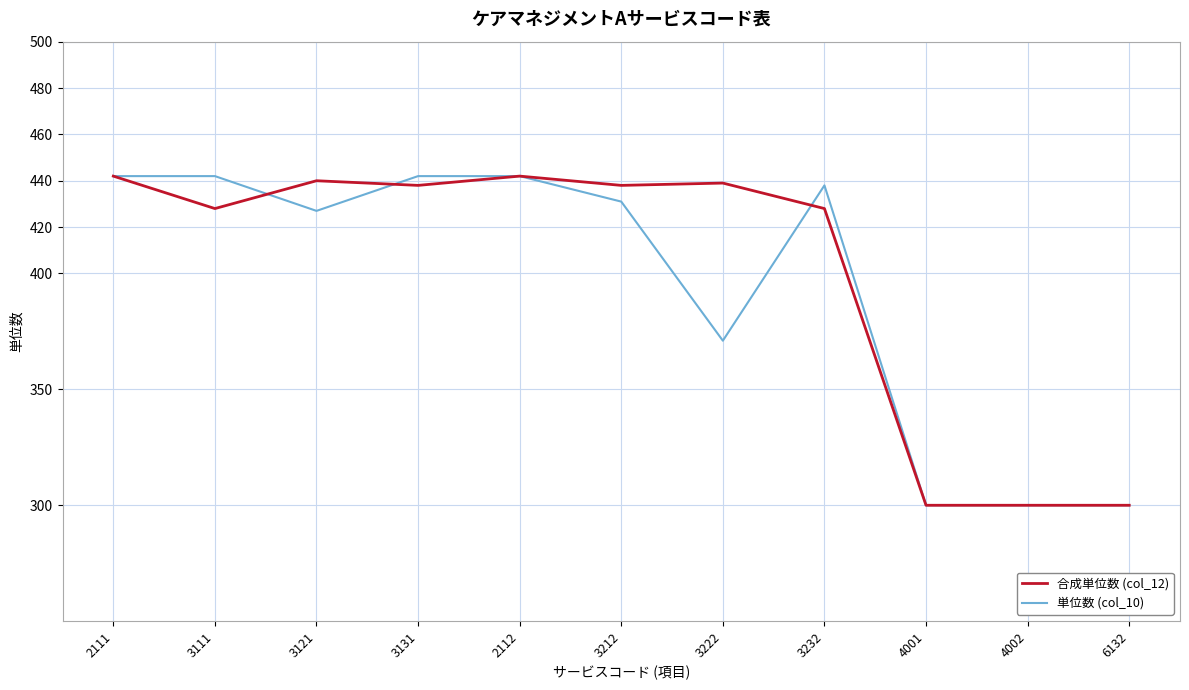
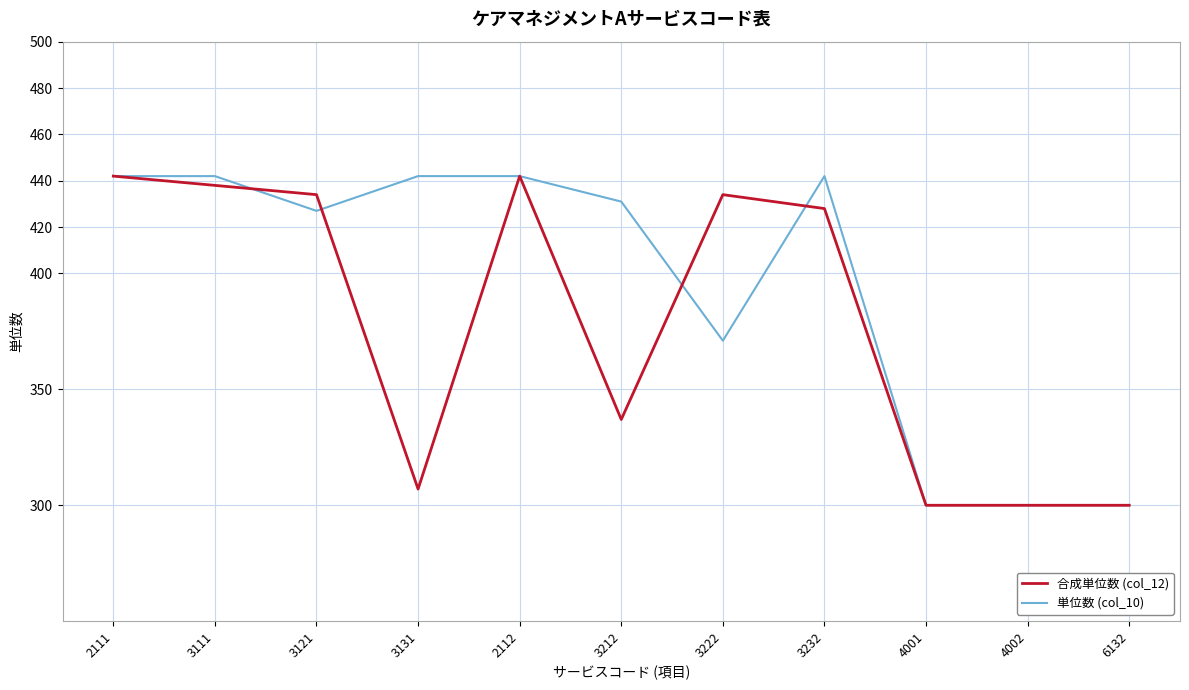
  {
    "合成単位数 (col_12)": {
-     "3111": 428,
-     "3121": 440,
-     "3131": 438,
-     "3212": 438,
-     "3222": 439,
+     "3111": 438,
+     "3121": 434,
+     "3131": 307,
+     "3212": 337,
+     "3222": 434,
      "3232": 428
    },
    "単位数 (col_10)": {
      "3111": 442,
      "3121": 427,
      "3131": 442,
      "3212": 431,
      "3222": 371,
-     "3232": 438
+     "3232": 442
    }
  }
